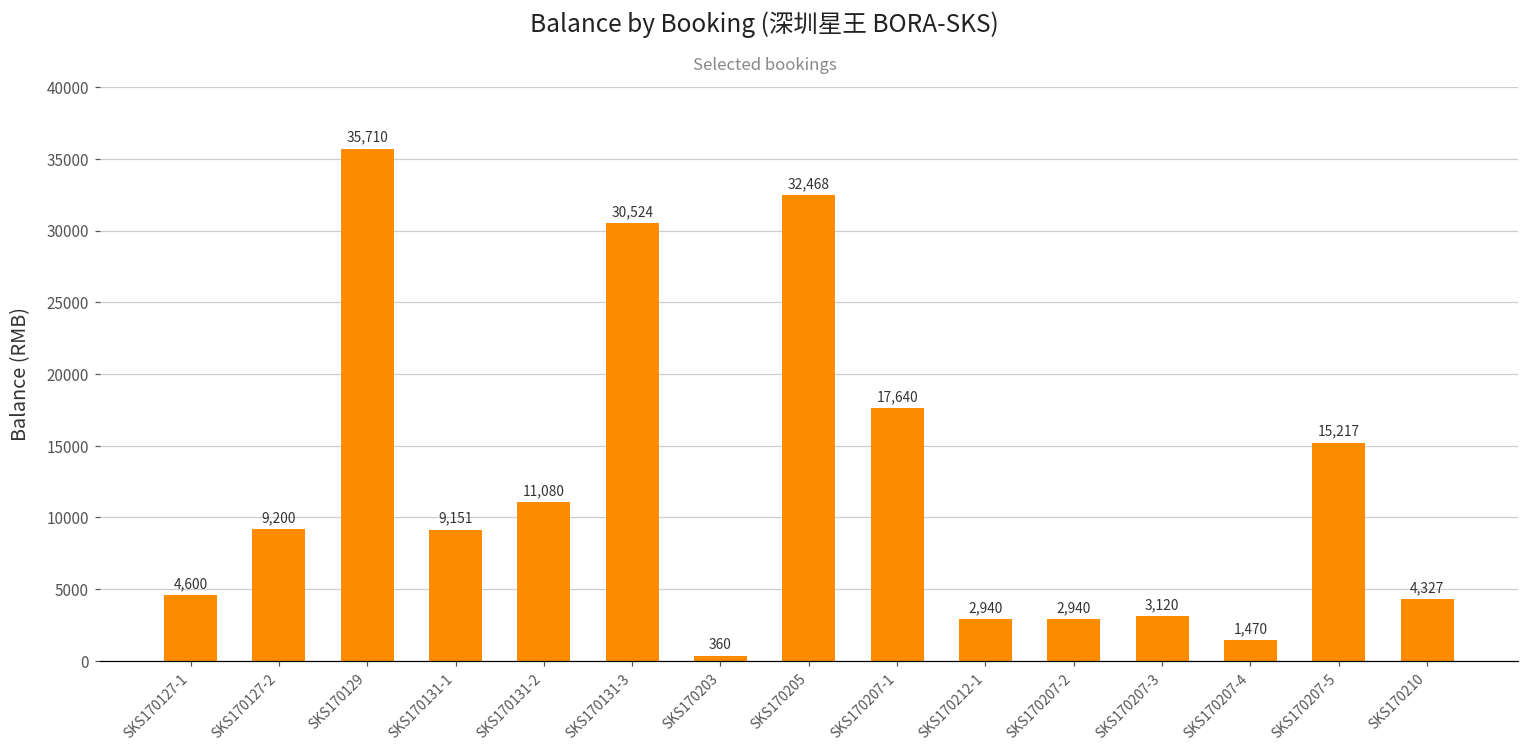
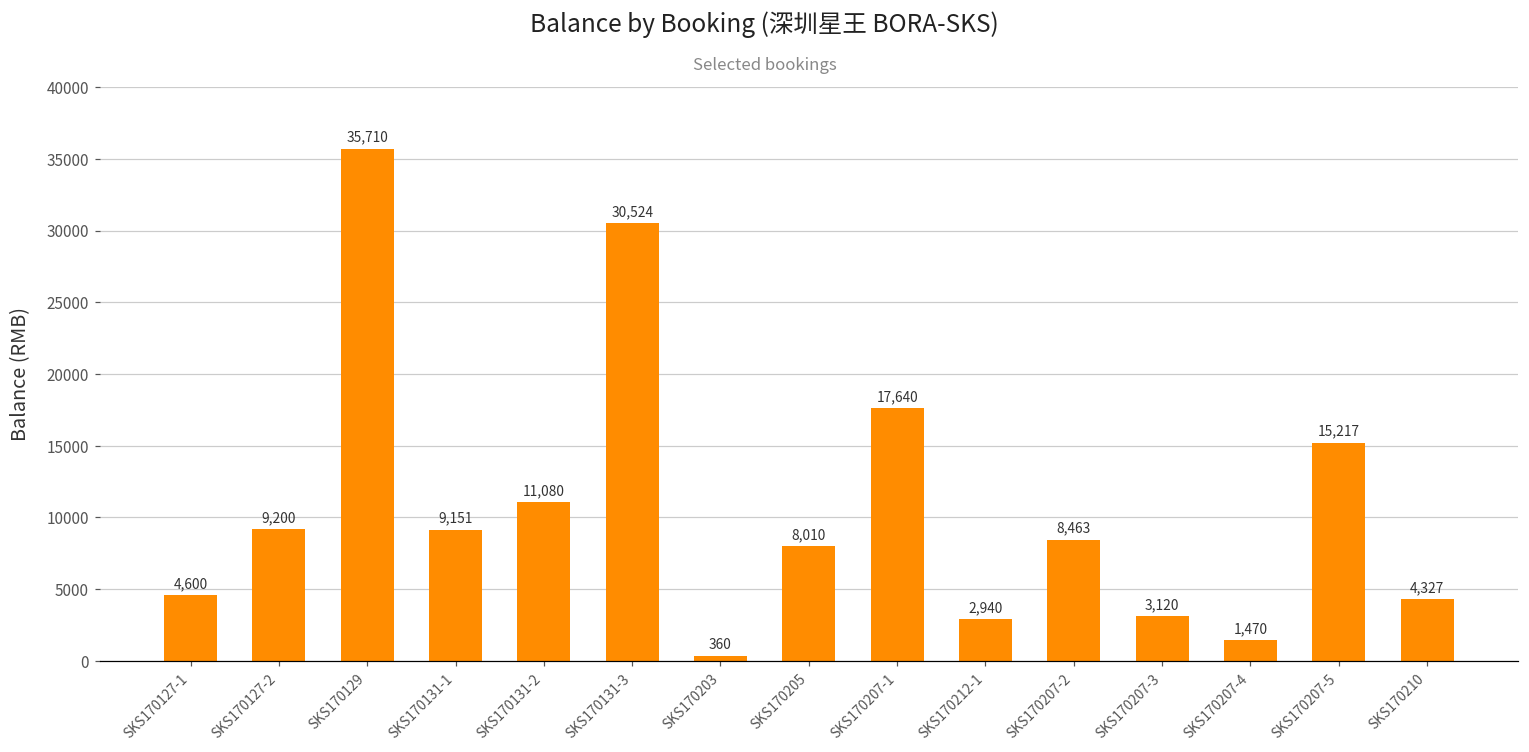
  {
    "SKS170127-1": "4,600",
    "SKS170127-2": "9,200",
    "SKS170129": "35,710",
    "SKS170131-1": "9,151",
    "SKS170131-2": "11,080",
    "SKS170131-3": "30,524",
    "SKS170203": "360",
-   "SKS170205": "32,468",
+   "SKS170205": "8,010",
    "SKS170207-1": "17,640",
    "SKS170212-1": "2,940",
-   "SKS170207-2": "2,940",
+   "SKS170207-2": "8,463",
    "SKS170207-3": "3,120",
    "SKS170207-4": "1,470",
    "SKS170207-5": "15,217",
    "SKS170210": "4,327"
  }
